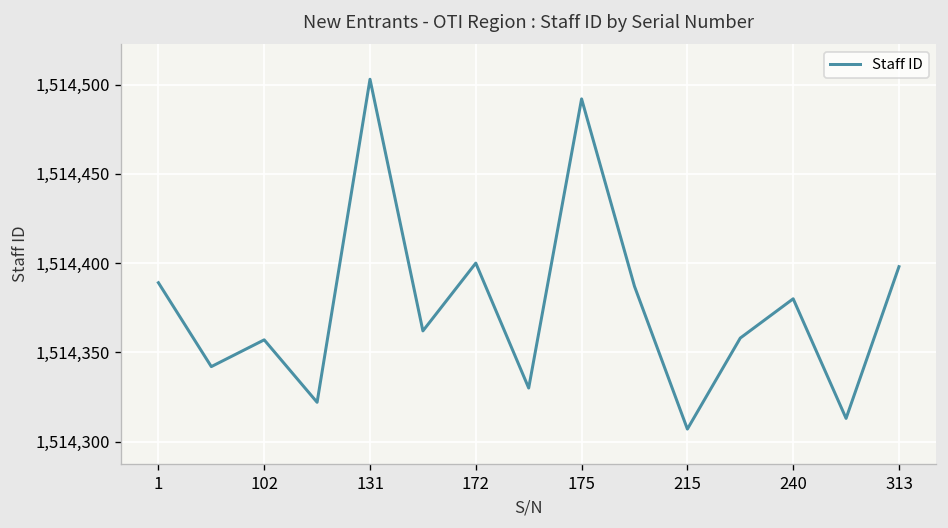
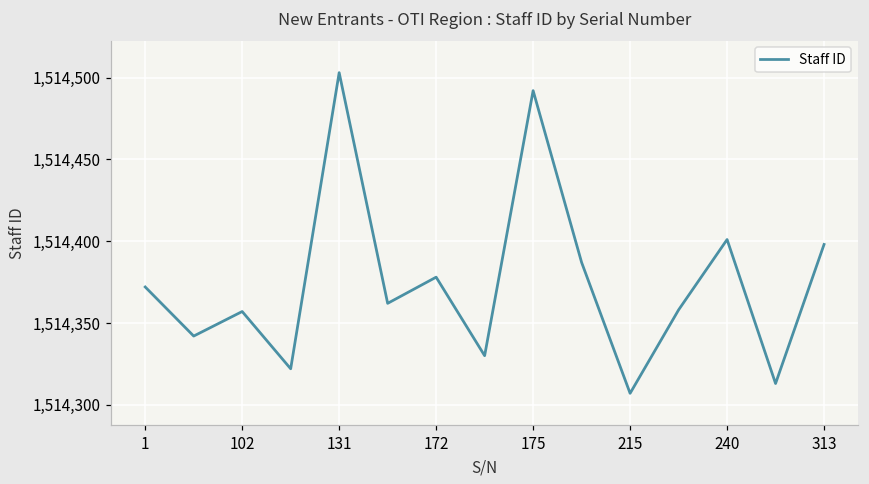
  {
-   "1": "1,514,389",
+   "1": "1,514,372",
    "102": "1,514,357",
    "131": "1,514,503",
-   "172": "1,514,400",
+   "172": "1,514,378",
    "175": "1,514,492",
    "215": "1,514,307",
-   "240": "1,514,380",
+   "240": "1,514,401",
    "313": "1,514,398"
  }
